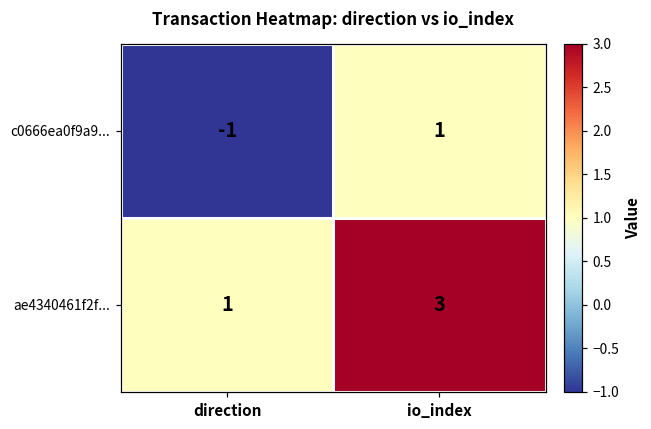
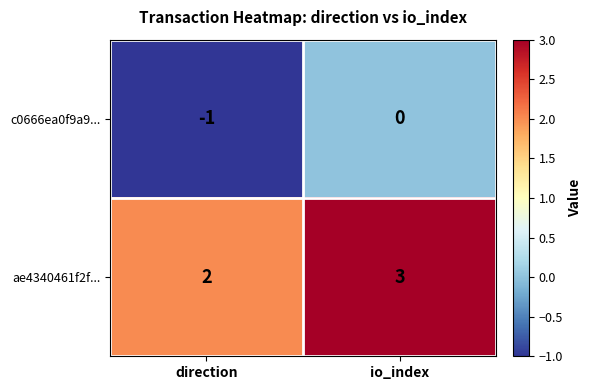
  {
    "c0666ea0f9a9...": {
      "direction": -1,
-     "io_index": 1
+     "io_index": 0
    },
    "ae4340461f2f...": {
-     "direction": 1,
+     "direction": 2,
      "io_index": 3
    }
  }
